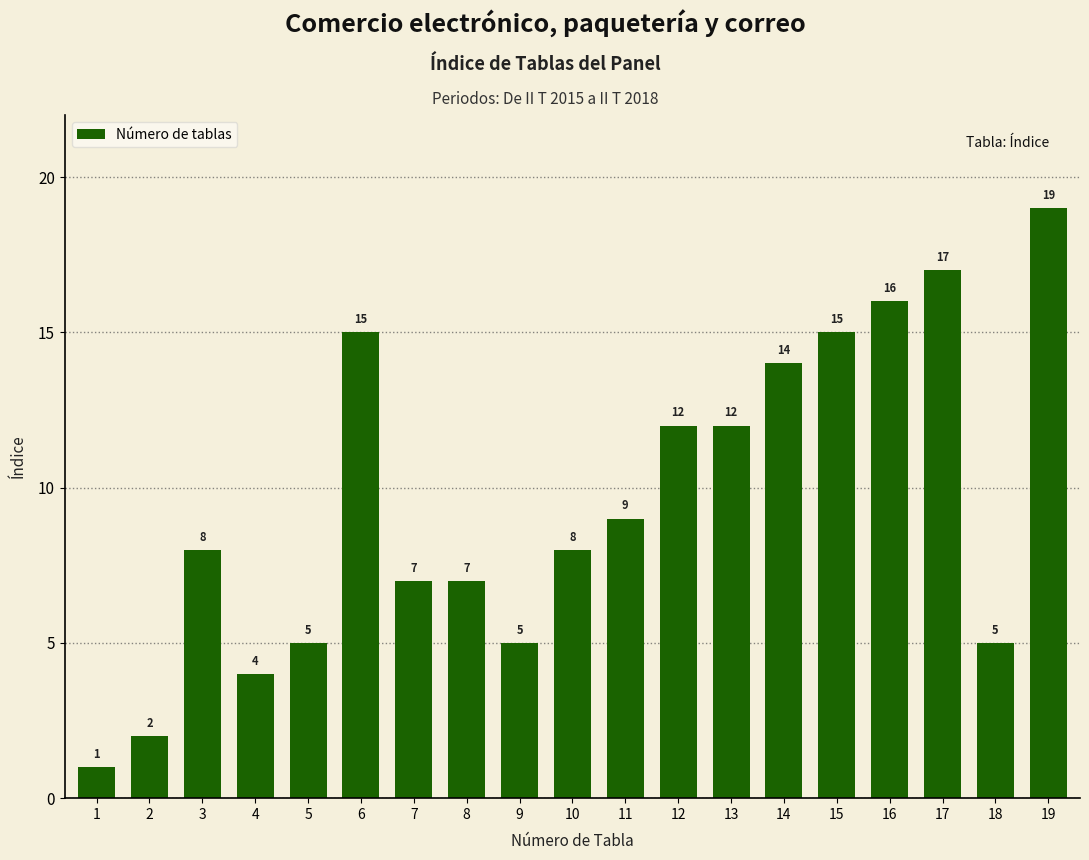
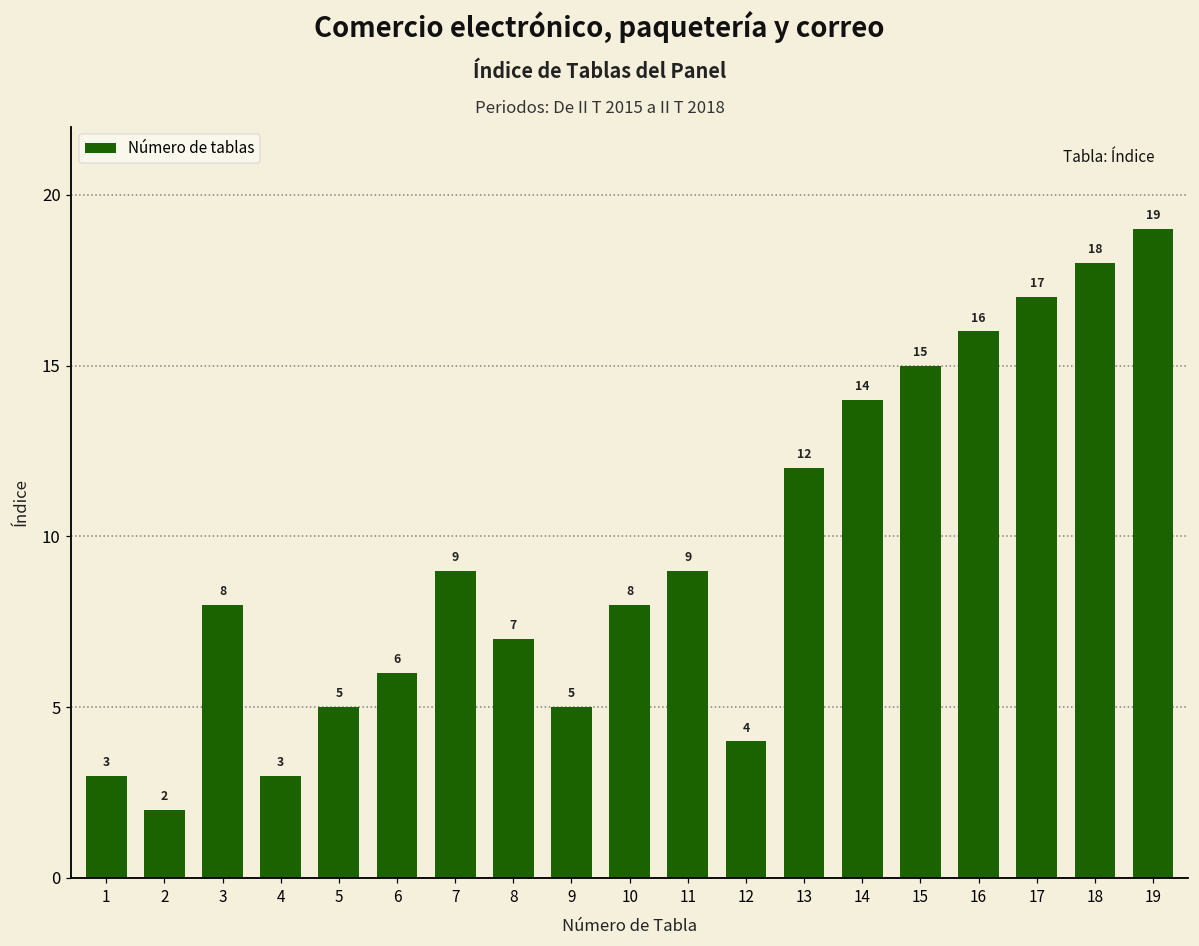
  {
-   "1": 1,
+   "1": 3,
    "2": 2,
    "3": 8,
-   "4": 4,
+   "4": 3,
    "5": 5,
-   "6": 15,
-   "7": 7,
+   "6": 6,
+   "7": 9,
    "8": 7,
    "9": 5,
    "10": 8,
    "11": 9,
-   "12": 12,
+   "12": 4,
    "13": 12,
    "14": 14,
    "15": 15,
    "16": 16,
    "17": 17,
-   "18": 5,
+   "18": 18,
    "19": 19
  }
